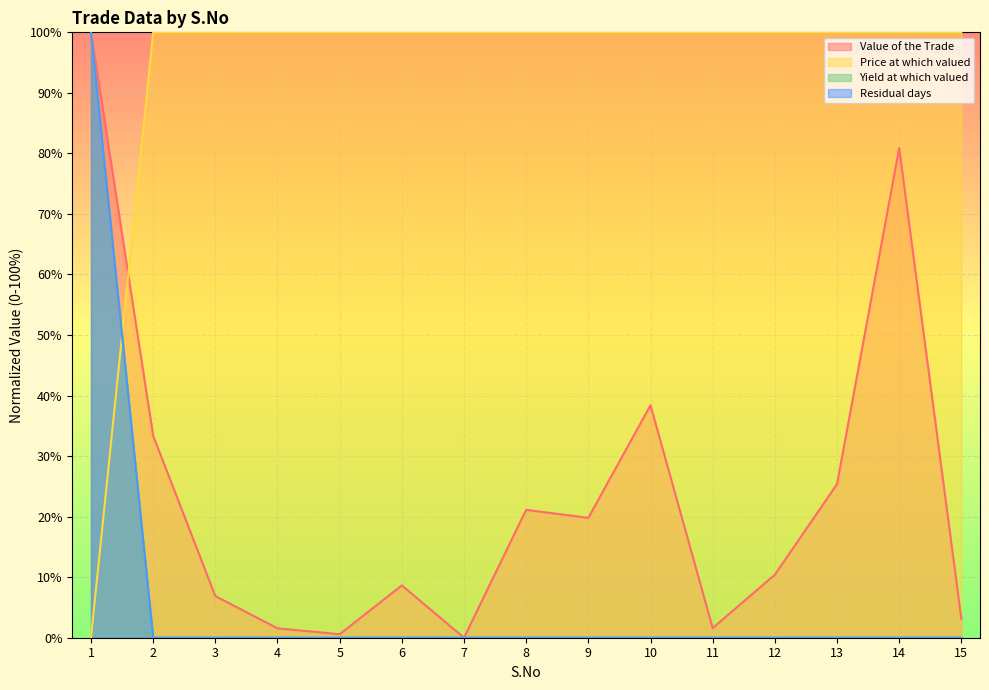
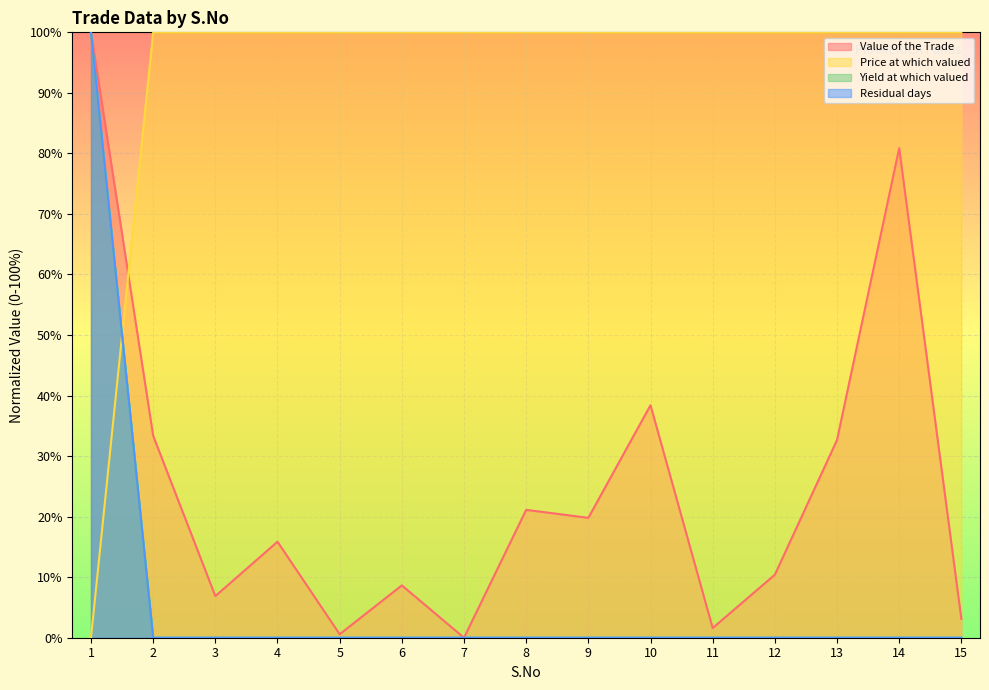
  {
    "Value of the Trade": {
      "2": "33%",
      "3": "7%",
-     "4": "2%",
+     "4": "16%",
      "5": "1%",
      "6": "9%",
      "8": "21%",
      "9": "20%",
      "10": "38%",
      "11": "2%",
      "12": "10%",
-     "13": "25%",
+     "13": "33%",
      "14": "81%",
      "15": "3%"
    },
    "Price at which valued": {
      "1": "0%",
      "2": "100%",
      "3": "100%",
      "4": "100%",
      "5": "100%",
      "6": "100%",
      "7": "100%",
      "8": "100%",
      "9": "100%",
      "10": "100%",
      "11": "100%",
      "12": "100%",
      "13": "100%",
      "14": "100%",
      "15": "100%"
    },
    "Residual days": {
      "2": "0%",
      "3": "0%",
      "4": "0%",
      "5": "0%",
      "6": "0%",
      "8": "0%",
      "9": "0%",
      "10": "0%",
      "11": "0%",
      "12": "0%",
      "13": "0%",
      "14": "0%",
      "15": "0%"
    }
  }
